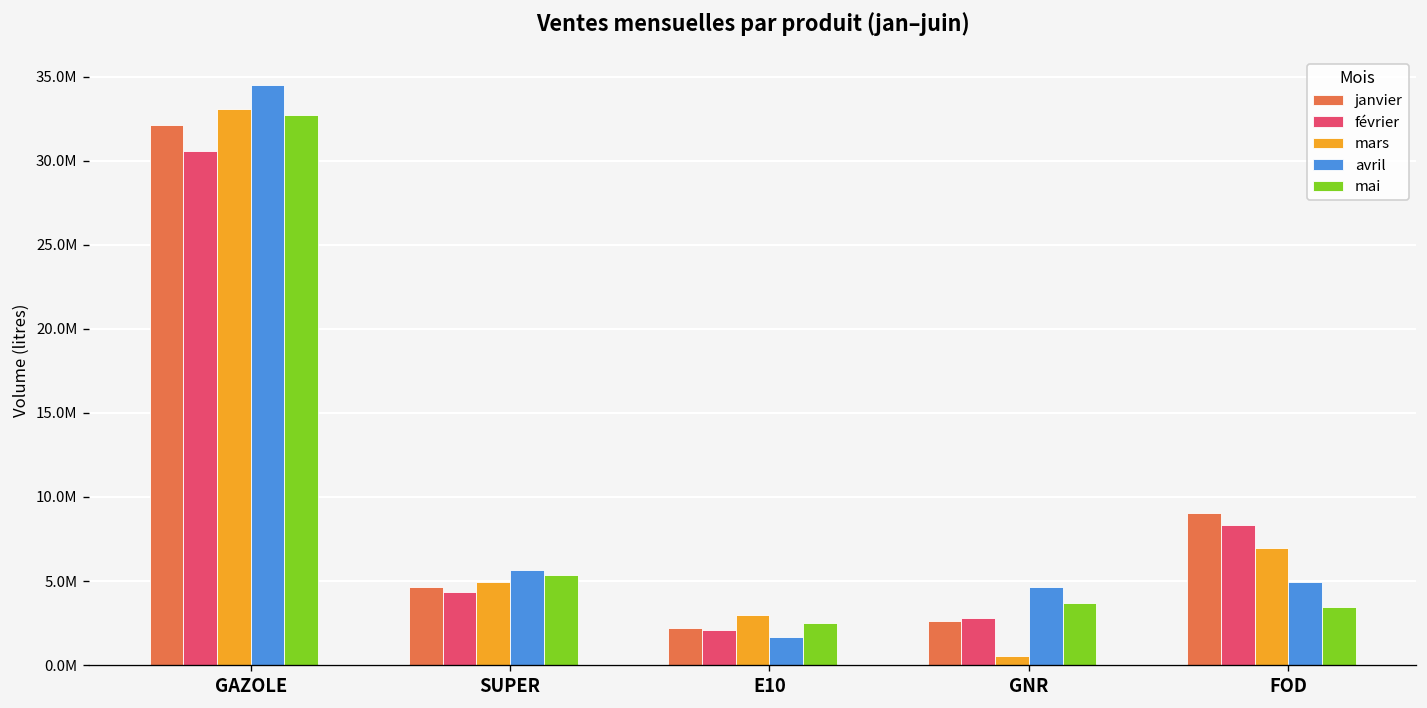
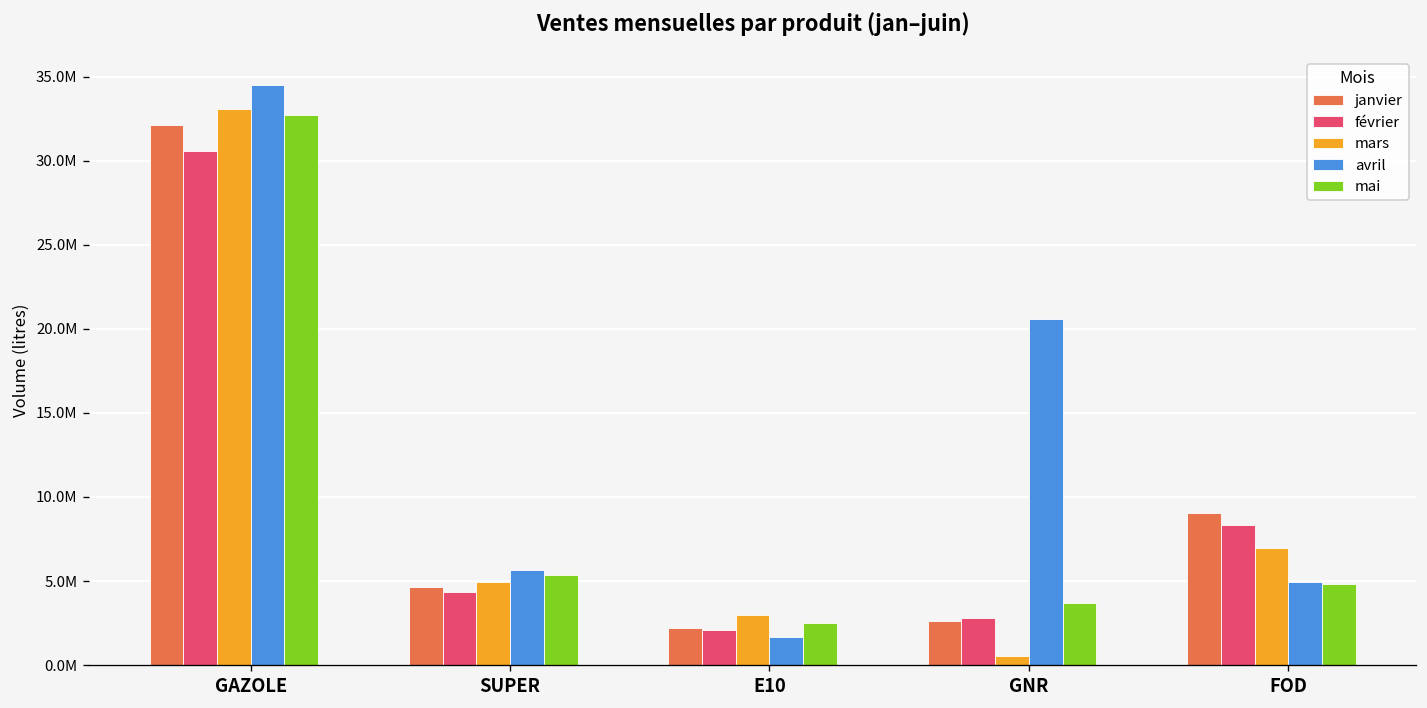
  {
    "mars": {
      "GAZOLE": 33100000,
      "SUPER": 5000000,
      "E10": 3000000,
      "GNR": 500000,
      "FOD": 7000000
    },
    "avril": {
      "GAZOLE": 34500000,
      "SUPER": 5600000,
      "E10": 1600000,
-     "GNR": 4600000,
+     "GNR": 20600000,
      "FOD": 4900000
    },
    "mai": {
      "GAZOLE": 32700000,
      "SUPER": 5300000,
      "E10": 2500000,
      "GNR": 3700000,
-     "FOD": 3500000
+     "FOD": 4800000
    }
  }
